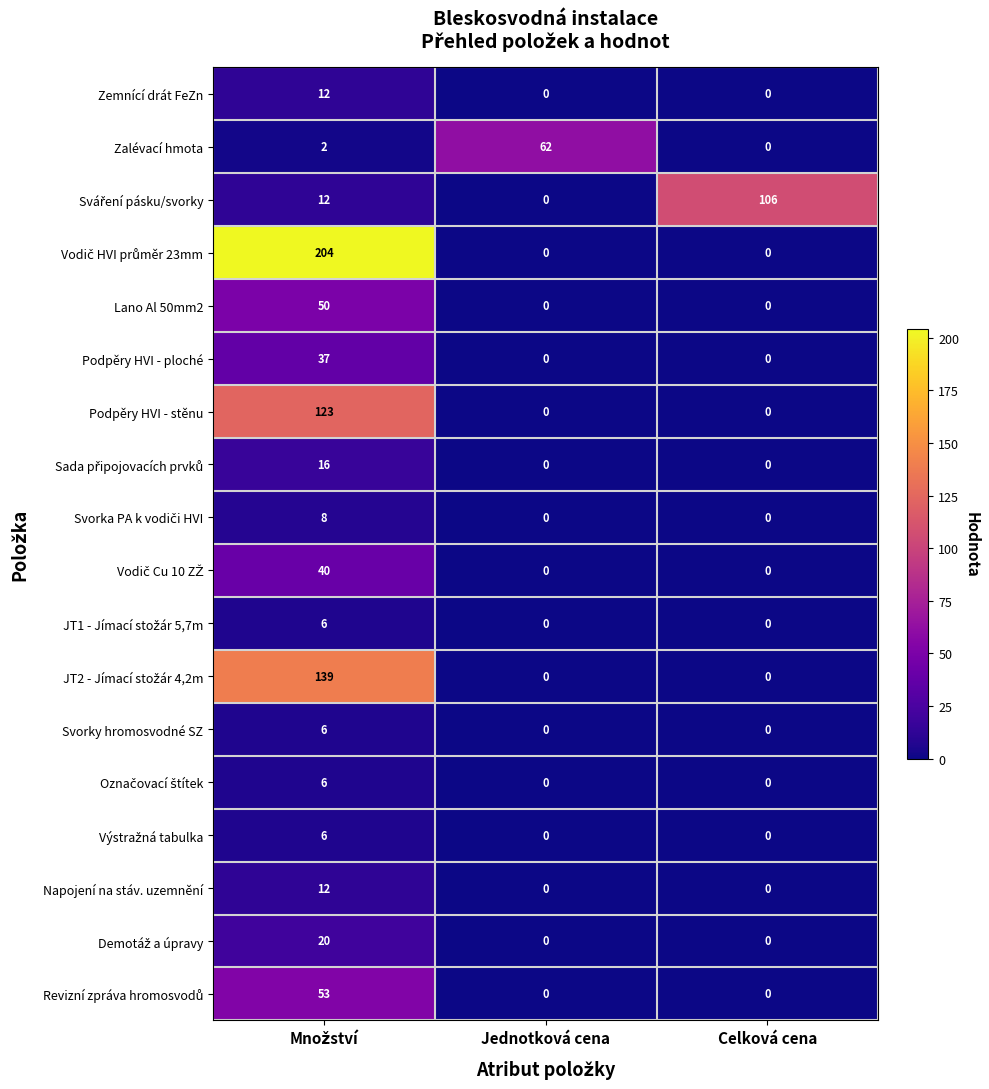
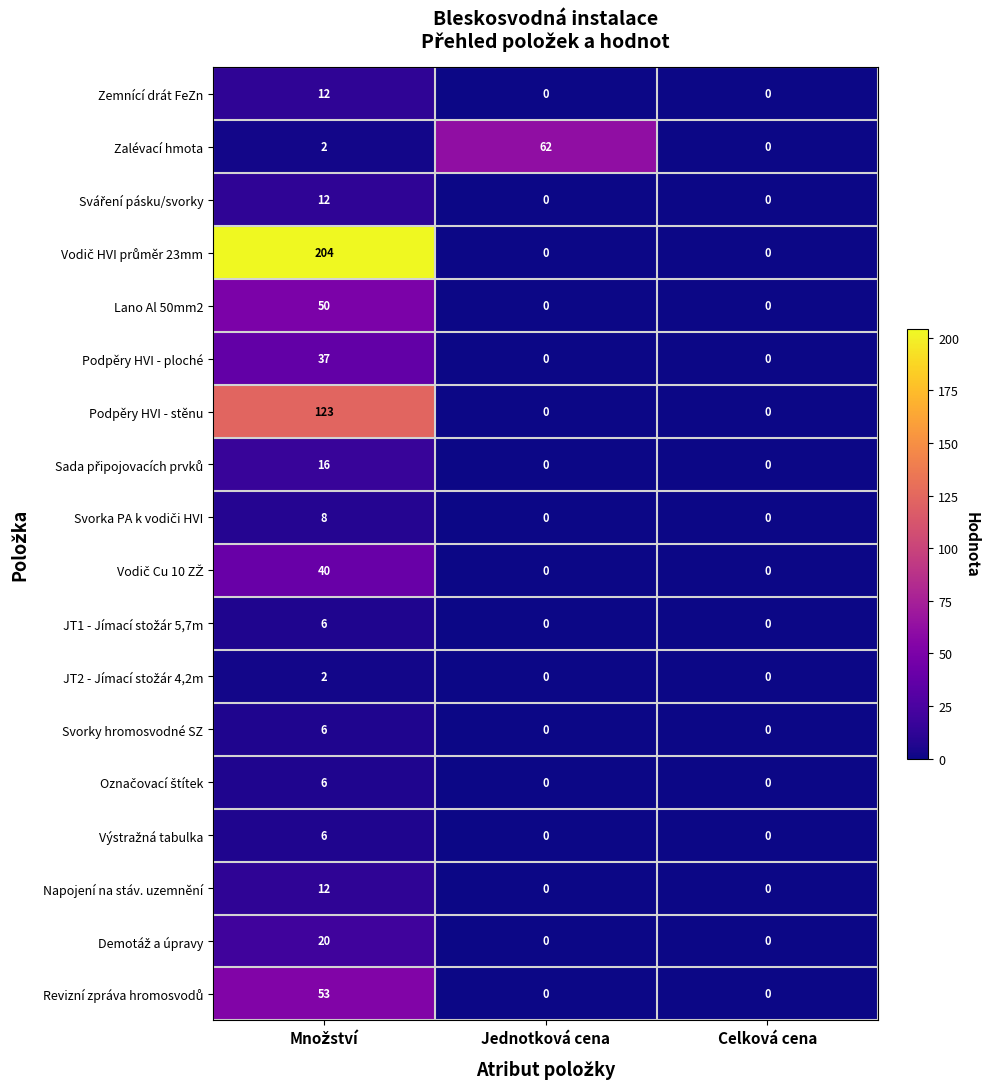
  {
    "Zemnící drát FeZn": {
      "Množství": 12,
      "Jednotková cena": 0,
      "Celková cena": 0
    },
    "Zalévací hmota": {
      "Množství": 2,
      "Jednotková cena": 62,
      "Celková cena": 0
    },
    "Sváření pásku/svorky": {
      "Množství": 12,
      "Jednotková cena": 0,
-     "Celková cena": 106
+     "Celková cena": 0
    },
    "Vodič HVI průměr 23mm": {
      "Množství": 204,
      "Jednotková cena": 0,
      "Celková cena": 0
    },
    "Lano Al 50mm2": {
      "Množství": 50,
      "Jednotková cena": 0,
      "Celková cena": 0
    },
    "Podpěry HVI - ploché": {
      "Množství": 37,
      "Jednotková cena": 0,
      "Celková cena": 0
    },
    "Podpěry HVI - stěnu": {
      "Množství": 123,
      "Jednotková cena": 0,
      "Celková cena": 0
    },
    "Sada připojovacích prvků": {
      "Množství": 16,
      "Jednotková cena": 0,
      "Celková cena": 0
    },
    "Svorka PA k vodiči HVI": {
      "Množství": 8,
      "Jednotková cena": 0,
      "Celková cena": 0
    },
    "Vodič Cu 10 ZŽ": {
      "Množství": 40,
      "Jednotková cena": 0,
      "Celková cena": 0
    },
    "JT1 - Jímací stožár 5,7m": {
      "Množství": 6,
      "Jednotková cena": 0,
      "Celková cena": 0
    },
    "JT2 - Jímací stožár 4,2m": {
-     "Množství": 139,
+     "Množství": 2,
      "Jednotková cena": 0,
      "Celková cena": 0
    },
    "Svorky hromosvodné SZ": {
      "Množství": 6,
      "Jednotková cena": 0,
      "Celková cena": 0
    },
    "Označovací štítek": {
      "Množství": 6,
      "Jednotková cena": 0,
      "Celková cena": 0
    },
    "Výstražná tabulka": {
      "Množství": 6,
      "Jednotková cena": 0,
      "Celková cena": 0
    },
    "Napojení na stáv. uzemnění": {
      "Množství": 12,
      "Jednotková cena": 0,
      "Celková cena": 0
    },
    "Demotáž a úpravy": {
      "Množství": 20,
      "Jednotková cena": 0,
      "Celková cena": 0
    },
    "Revizní zpráva hromosvodů": {
      "Množství": 53,
      "Jednotková cena": 0,
      "Celková cena": 0
    }
  }
